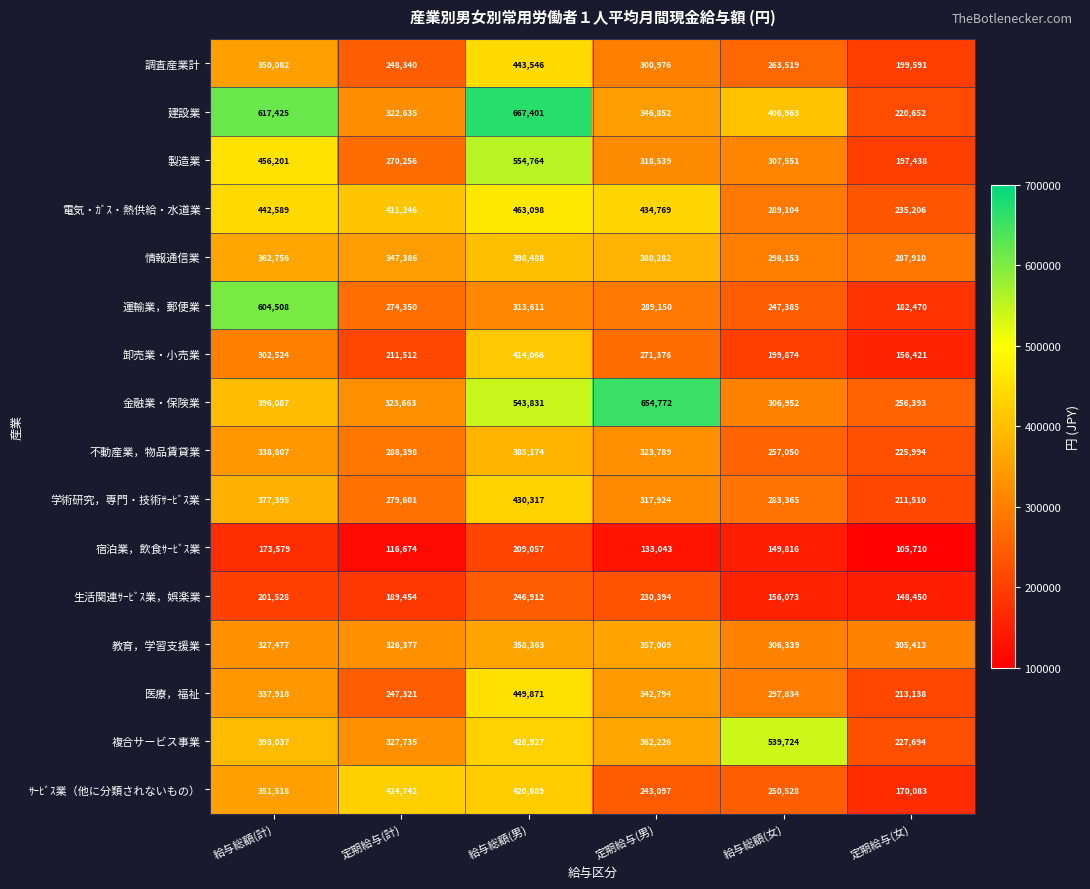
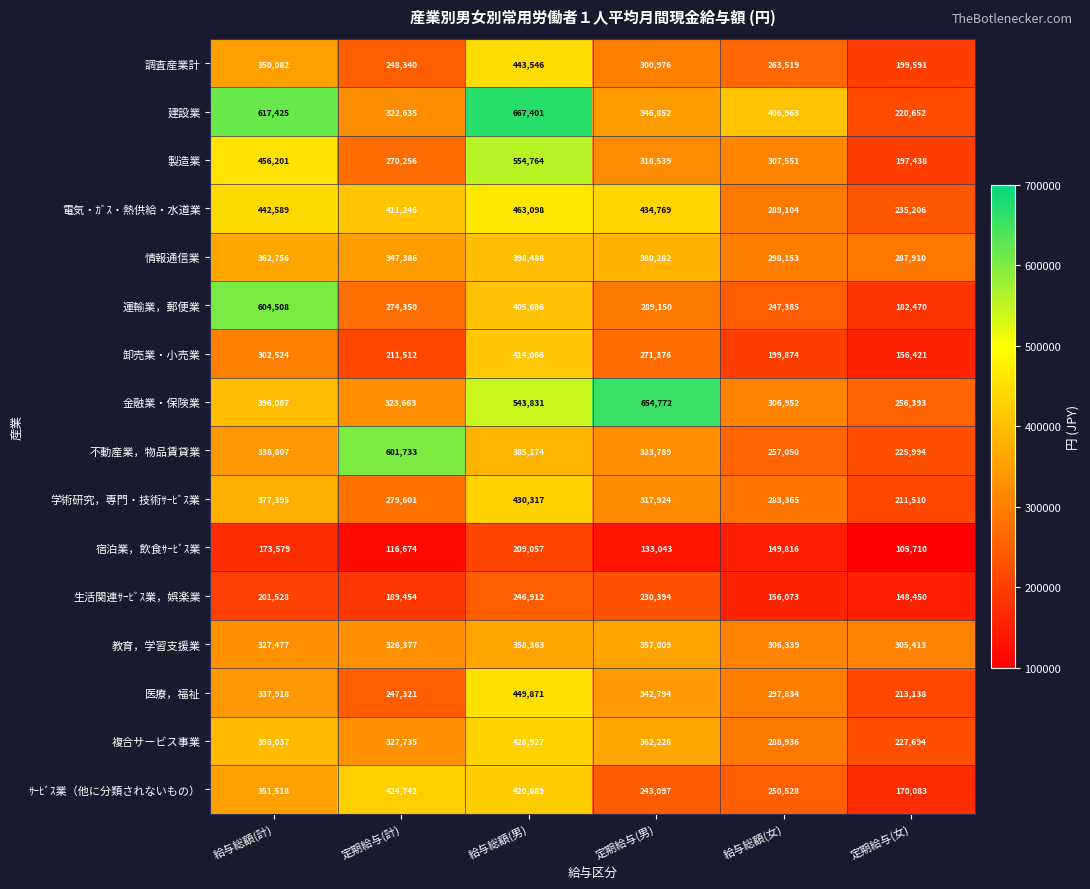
  {
    "調査産業計": {
      "給与総額(計)": "350,082",
      "定期給与(計)": "248,340",
      "給与総額(男)": "443,546",
      "定期給与(男)": "300,976",
      "給与総額(女)": "263,519",
      "定期給与(女)": "199,591"
    },
    "建設業": {
      "給与総額(計)": "617,425",
      "定期給与(計)": "322,635",
      "給与総額(男)": "667,401",
      "定期給与(男)": "346,852",
      "給与総額(女)": "406,963",
      "定期給与(女)": "220,652"
    },
    "製造業": {
      "給与総額(計)": "456,201",
      "定期給与(計)": "270,256",
      "給与総額(男)": "554,764",
      "定期給与(男)": "318,539",
      "給与総額(女)": "307,551",
      "定期給与(女)": "197,438"
    },
    "電気・ｶﾞｽ・熱供給・水道業": {
      "給与総額(計)": "442,589",
      "定期給与(計)": "411,246",
      "給与総額(男)": "463,098",
      "定期給与(男)": "434,769",
      "給与総額(女)": "289,104",
      "定期給与(女)": "235,206"
    },
    "情報通信業": {
      "給与総額(計)": "362,756",
      "定期給与(計)": "347,386",
      "給与総額(男)": "398,488",
      "定期給与(男)": "380,282",
      "給与総額(女)": "298,153",
      "定期給与(女)": "287,910"
    },
    "運輸業，郵便業": {
      "給与総額(計)": "604,508",
      "定期給与(計)": "274,350",
-     "給与総額(男)": "313,611",
+     "給与総額(男)": "405,686",
      "定期給与(男)": "289,150",
      "給与総額(女)": "247,385",
      "定期給与(女)": "182,470"
    },
    "卸売業・小売業": {
      "給与総額(計)": "302,524",
      "定期給与(計)": "211,512",
      "給与総額(男)": "414,066",
      "定期給与(男)": "271,376",
      "給与総額(女)": "199,874",
      "定期給与(女)": "156,421"
    },
    "金融業・保険業": {
      "給与総額(計)": "396,087",
      "定期給与(計)": "323,663",
      "給与総額(男)": "543,831",
      "定期給与(男)": "654,772",
      "給与総額(女)": "306,952",
      "定期給与(女)": "256,393"
    },
    "不動産業，物品賃貸業": {
      "給与総額(計)": "338,807",
-     "定期給与(計)": "288,398",
+     "定期給与(計)": "601,733",
      "給与総額(男)": "385,174",
      "定期給与(男)": "323,789",
      "給与総額(女)": "257,050",
      "定期給与(女)": "225,994"
    },
    "学術研究，専門・技術ｻｰﾋﾞｽ業": {
      "給与総額(計)": "377,395",
      "定期給与(計)": "279,601",
      "給与総額(男)": "430,317",
      "定期給与(男)": "317,924",
      "給与総額(女)": "283,365",
      "定期給与(女)": "211,510"
    },
    "宿泊業，飲食ｻｰﾋﾞｽ業": {
      "給与総額(計)": "173,579",
      "定期給与(計)": "116,674",
      "給与総額(男)": "209,057",
      "定期給与(男)": "133,043",
      "給与総額(女)": "149,816",
      "定期給与(女)": "105,710"
    },
    "生活関連ｻｰﾋﾞｽ業，娯楽業": {
      "給与総額(計)": "201,528",
      "定期給与(計)": "189,454",
      "給与総額(男)": "246,912",
      "定期給与(男)": "230,394",
      "給与総額(女)": "156,073",
      "定期給与(女)": "148,450"
    },
    "教育，学習支援業": {
      "給与総額(計)": "327,477",
      "定期給与(計)": "326,377",
      "給与総額(男)": "358,363",
      "定期給与(男)": "357,009",
      "給与総額(女)": "306,339",
      "定期給与(女)": "305,413"
    },
    "医療，福祉": {
      "給与総額(計)": "337,918",
      "定期給与(計)": "247,321",
      "給与総額(男)": "449,871",
      "定期給与(男)": "342,794",
      "給与総額(女)": "297,834",
      "定期給与(女)": "213,138"
    },
    "複合サービス事業": {
      "給与総額(計)": "393,037",
      "定期給与(計)": "327,735",
      "給与総額(男)": "428,927",
      "定期給与(男)": "362,226",
-     "給与総額(女)": "539,724",
+     "給与総額(女)": "288,936",
      "定期給与(女)": "227,694"
    },
    "ｻｰﾋﾞｽ業（他に分類されないもの）": {
      "給与総額(計)": "351,518",
      "定期給与(計)": "424,742",
      "給与総額(男)": "420,689",
      "定期給与(男)": "243,097",
      "給与総額(女)": "250,528",
      "定期給与(女)": "170,083"
    }
  }
